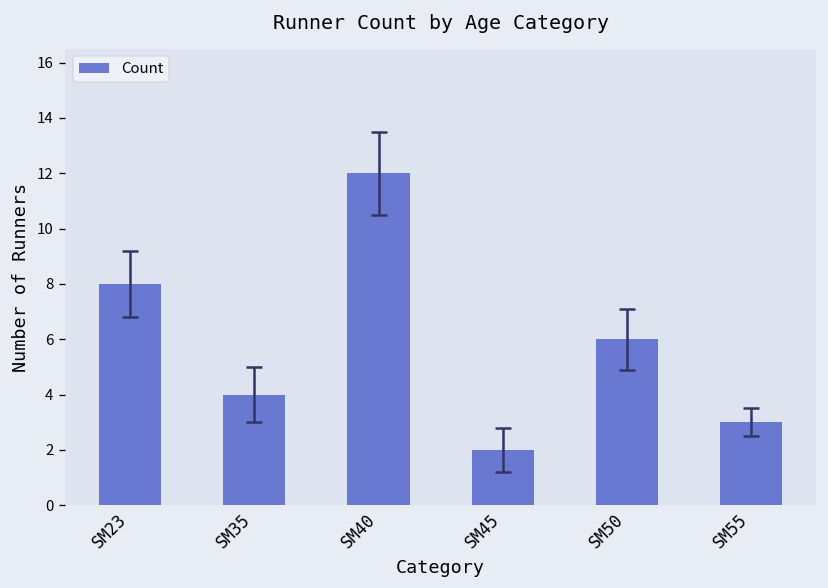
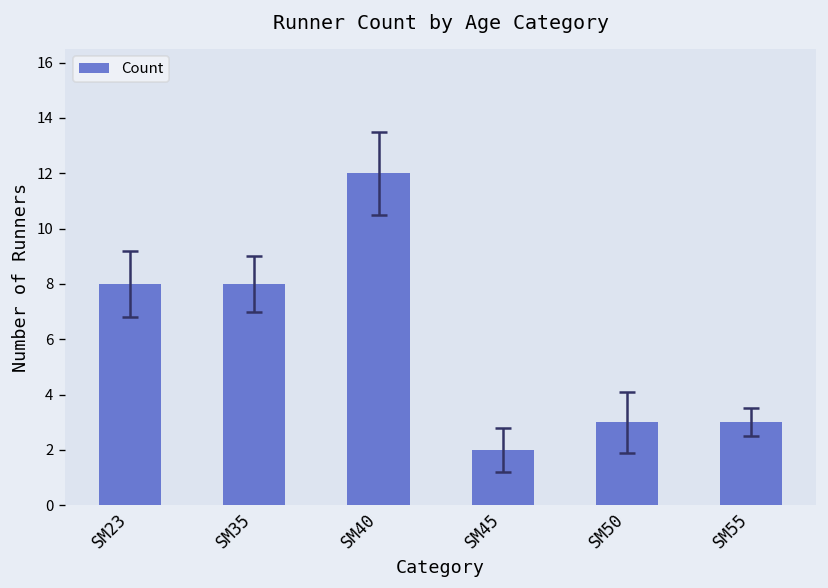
  {
    "Count": {
      "SM23": 8,
-     "SM35": 4,
+     "SM35": 8,
      "SM40": 12,
      "SM45": 2,
-     "SM50": 6,
+     "SM50": 3,
      "SM55": 3
    }
  }
